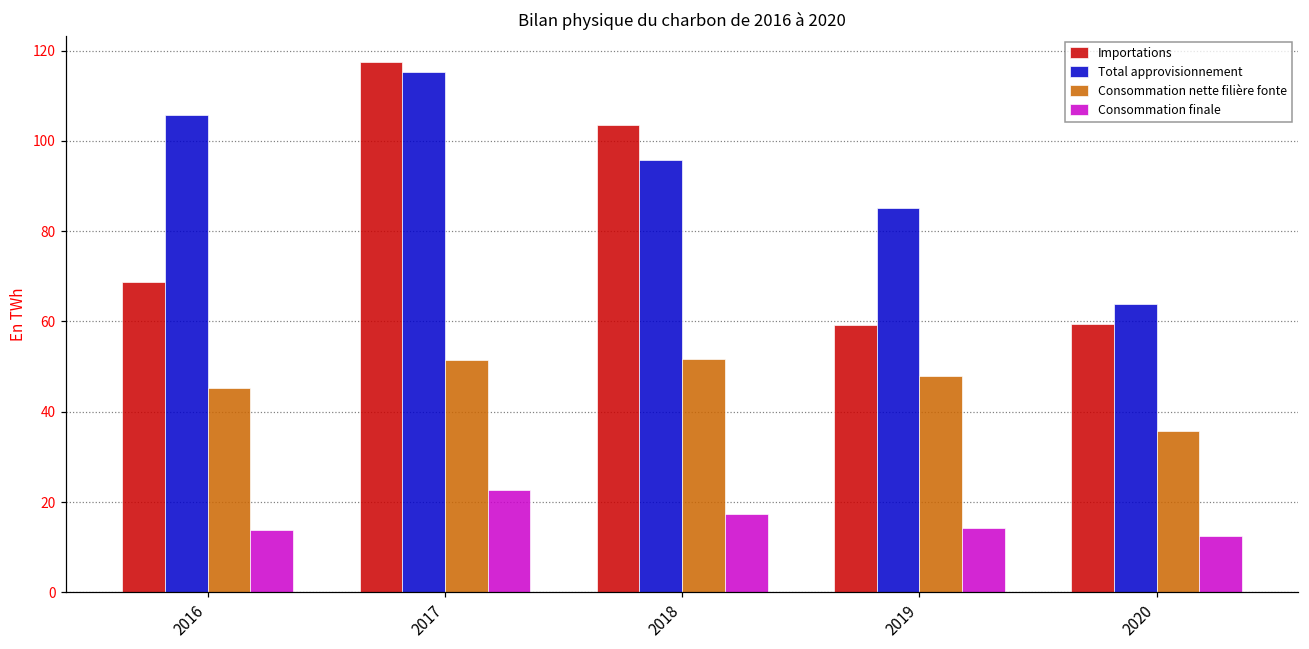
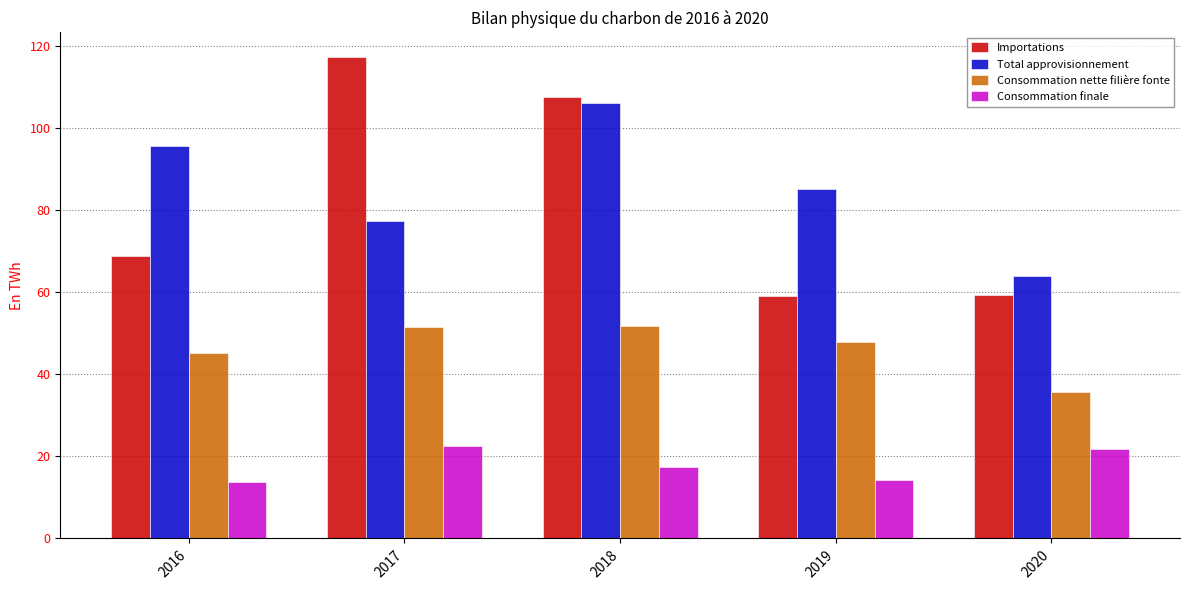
  {
    "Importations": {
      "2016": 69,
      "2017": 117,
-     "2018": 103,
+     "2018": 107,
      "2019": 59,
      "2020": 59
    },
    "Total approvisionnement": {
-     "2016": 106,
-     "2017": 115,
-     "2018": 96,
+     "2016": 96,
+     "2017": 77,
+     "2018": 106,
      "2019": 85,
      "2020": 64
    },
    "Consommation nette filière fonte": {
      "2016": 45,
      "2017": 52,
      "2018": 52,
      "2019": 48,
      "2020": 36
    },
    "Consommation finale": {
      "2016": 14,
      "2017": 23,
      "2018": 17,
      "2019": 14,
-     "2020": 13
+     "2020": 22
    }
  }
